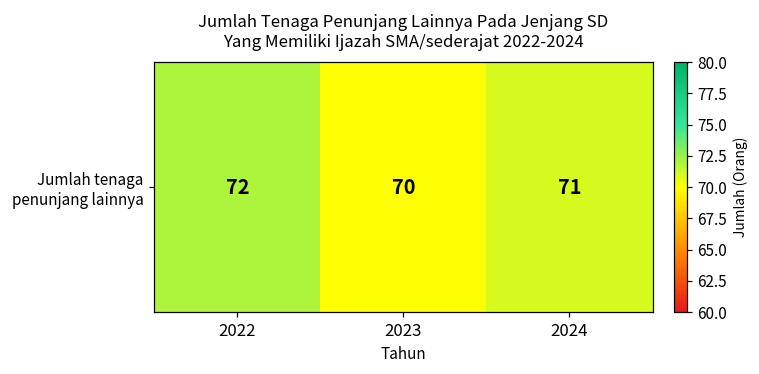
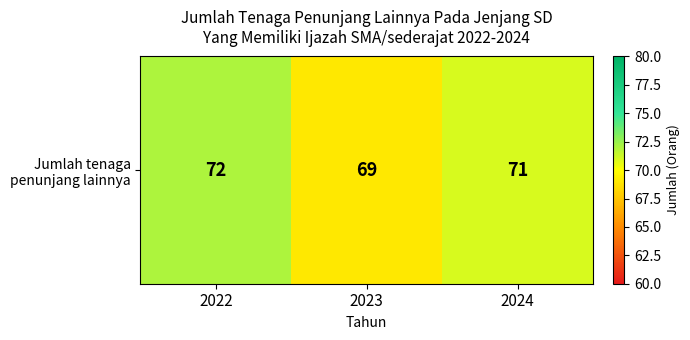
  {
    "Jumlah tenaga penunjang lainnya": {
      "2022": 72,
-     "2023": 70,
+     "2023": 69,
      "2024": 71
    }
  }
